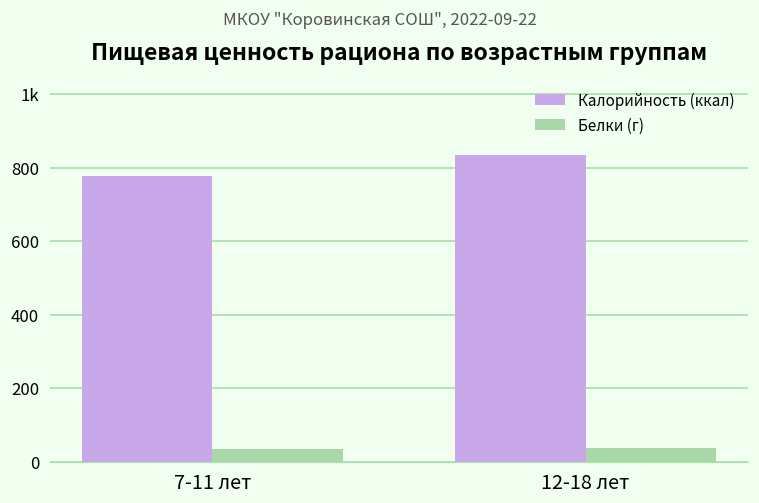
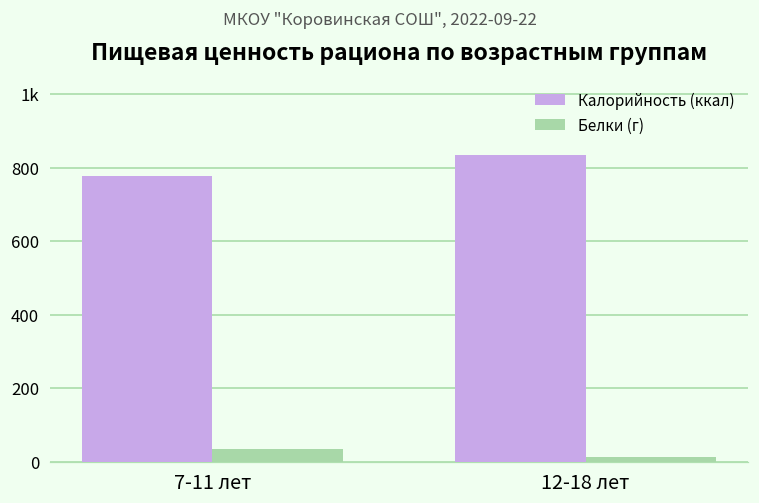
  {
    "Калорийность (ккал)": {
      "7-11 лет": 780,
      "12-18 лет": 840
    },
    "Белки (г)": {
      "7-11 лет": 30,
-     "12-18 лет": 40
+     "12-18 лет": 10
    }
  }
